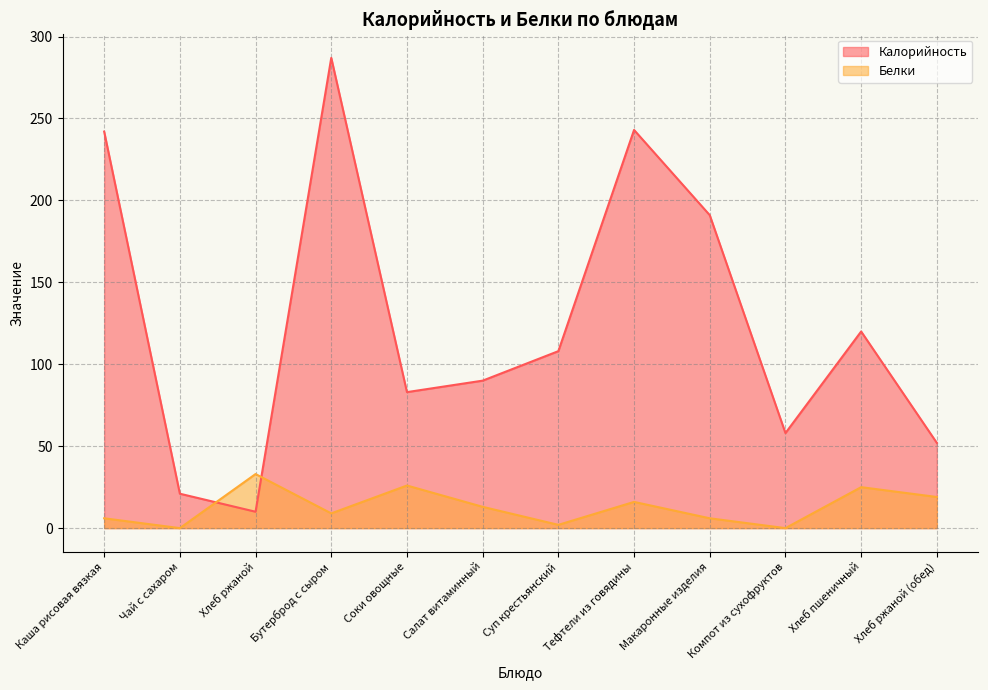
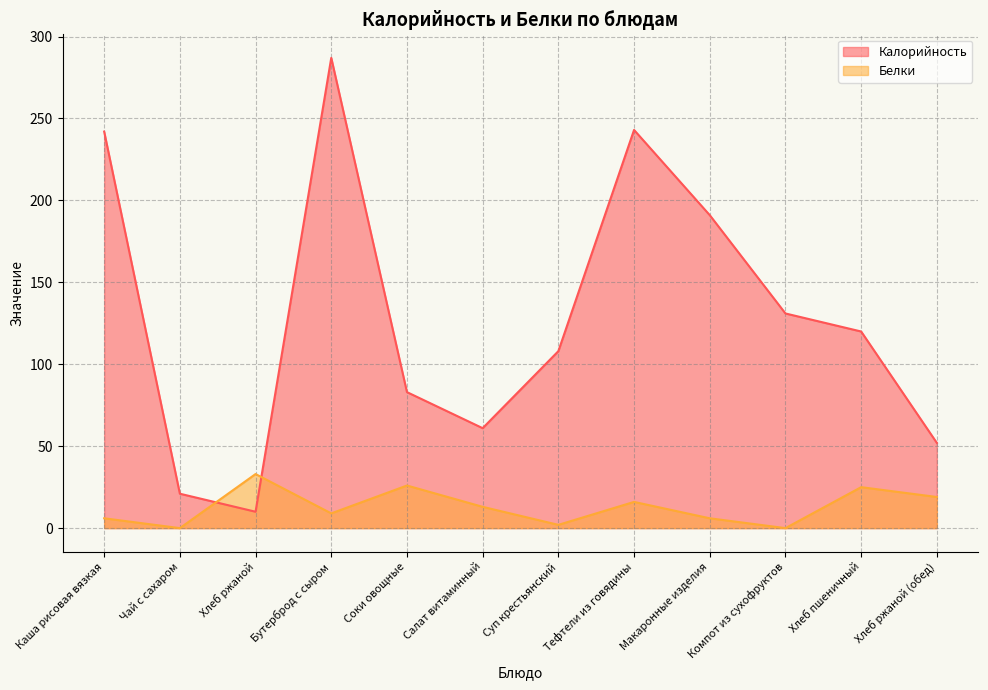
  {
    "Калорийность": {
      "Каша рисовая вязкая": 242,
      "Чай с сахаром": 21,
      "Хлеб ржаной": 10,
      "Бутерброд с сыром": 287,
      "Соки овощные": 83,
-     "Салат витаминный": 90,
+     "Салат витаминный": 61,
      "Суп крестьянский": 108,
      "Тефтели из говядины": 243,
      "Макаронные изделия": 191,
-     "Компот из сухофруктов": 58,
+     "Компот из сухофруктов": 131,
      "Хлеб пшеничный": 120,
      "Хлеб ржаной (обед)": 52
    },
    "Белки": {
      "Каша рисовая вязкая": 6,
      "Чай с сахаром": 0,
      "Хлеб ржаной": 33,
      "Бутерброд с сыром": 9,
      "Соки овощные": 26,
      "Салат витаминный": 13,
      "Суп крестьянский": 2,
      "Тефтели из говядины": 16,
      "Макаронные изделия": 6,
      "Компот из сухофруктов": 0,
      "Хлеб пшеничный": 25,
      "Хлеб ржаной (обед)": 19
    }
  }
